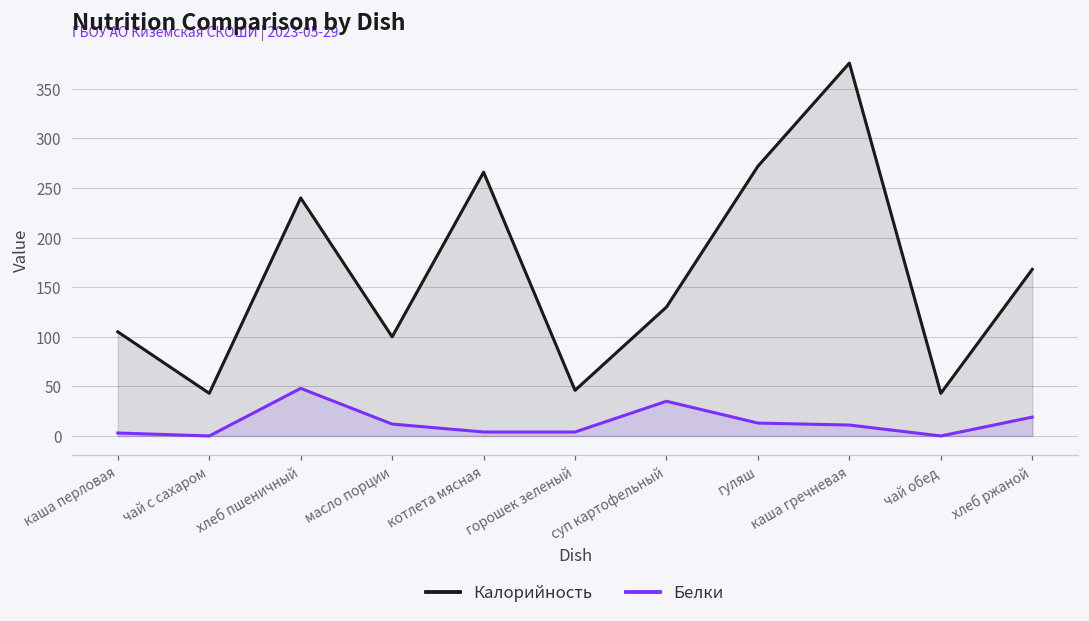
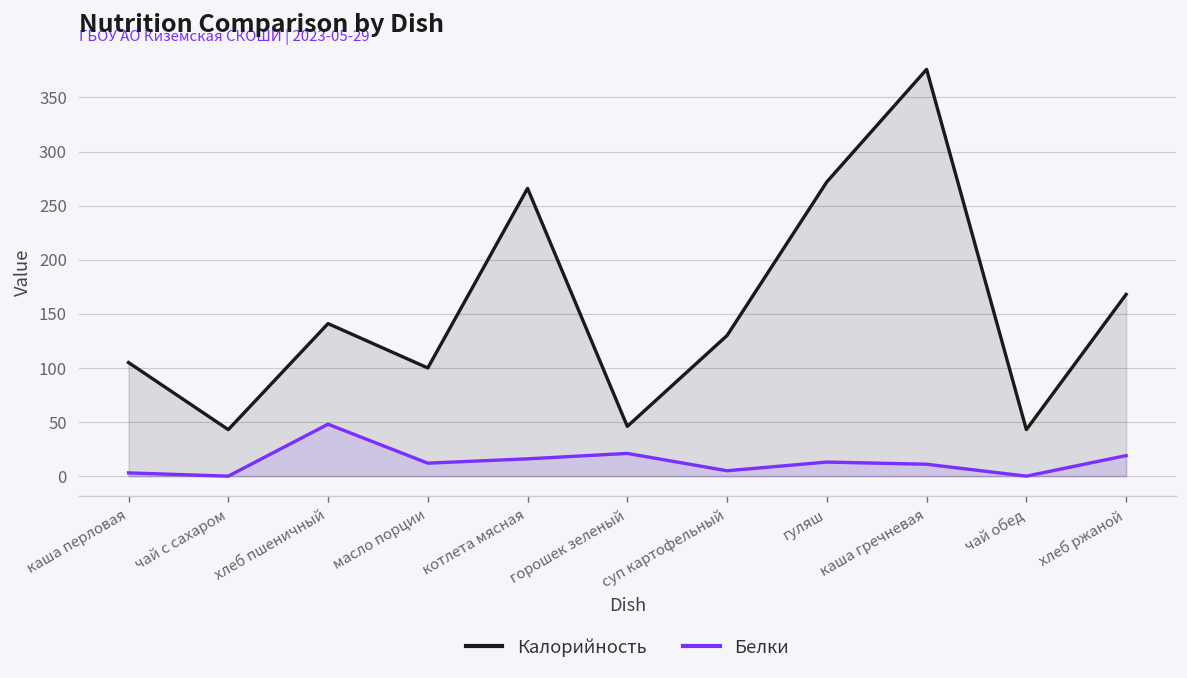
  {
    "Калорийность": {
      "каша перловая": 110,
      "чай с сахаром": 40,
-     "хлеб пшеничный": 240,
+     "хлеб пшеничный": 140,
      "масло порции": 100,
      "котлета мясная": 270,
      "горошек зеленый": 50,
      "суп картофельный": 130,
      "гуляш": 270,
      "каша гречневая": 380,
      "чай обед": 40,
      "хлеб ржаной": 170
    },
    "Белки": {
      "каша перловая": 0,
      "чай с сахаром": 0,
      "хлеб пшеничный": 50,
      "масло порции": 10,
-     "котлета мясная": 0,
-     "горошек зеленый": 0,
-     "суп картофельный": 40,
+     "котлета мясная": 20,
+     "горошек зеленый": 20,
+     "суп картофельный": 10,
      "гуляш": 10,
      "каша гречневая": 10,
      "чай обед": 0,
      "хлеб ржаной": 20
    }
  }
